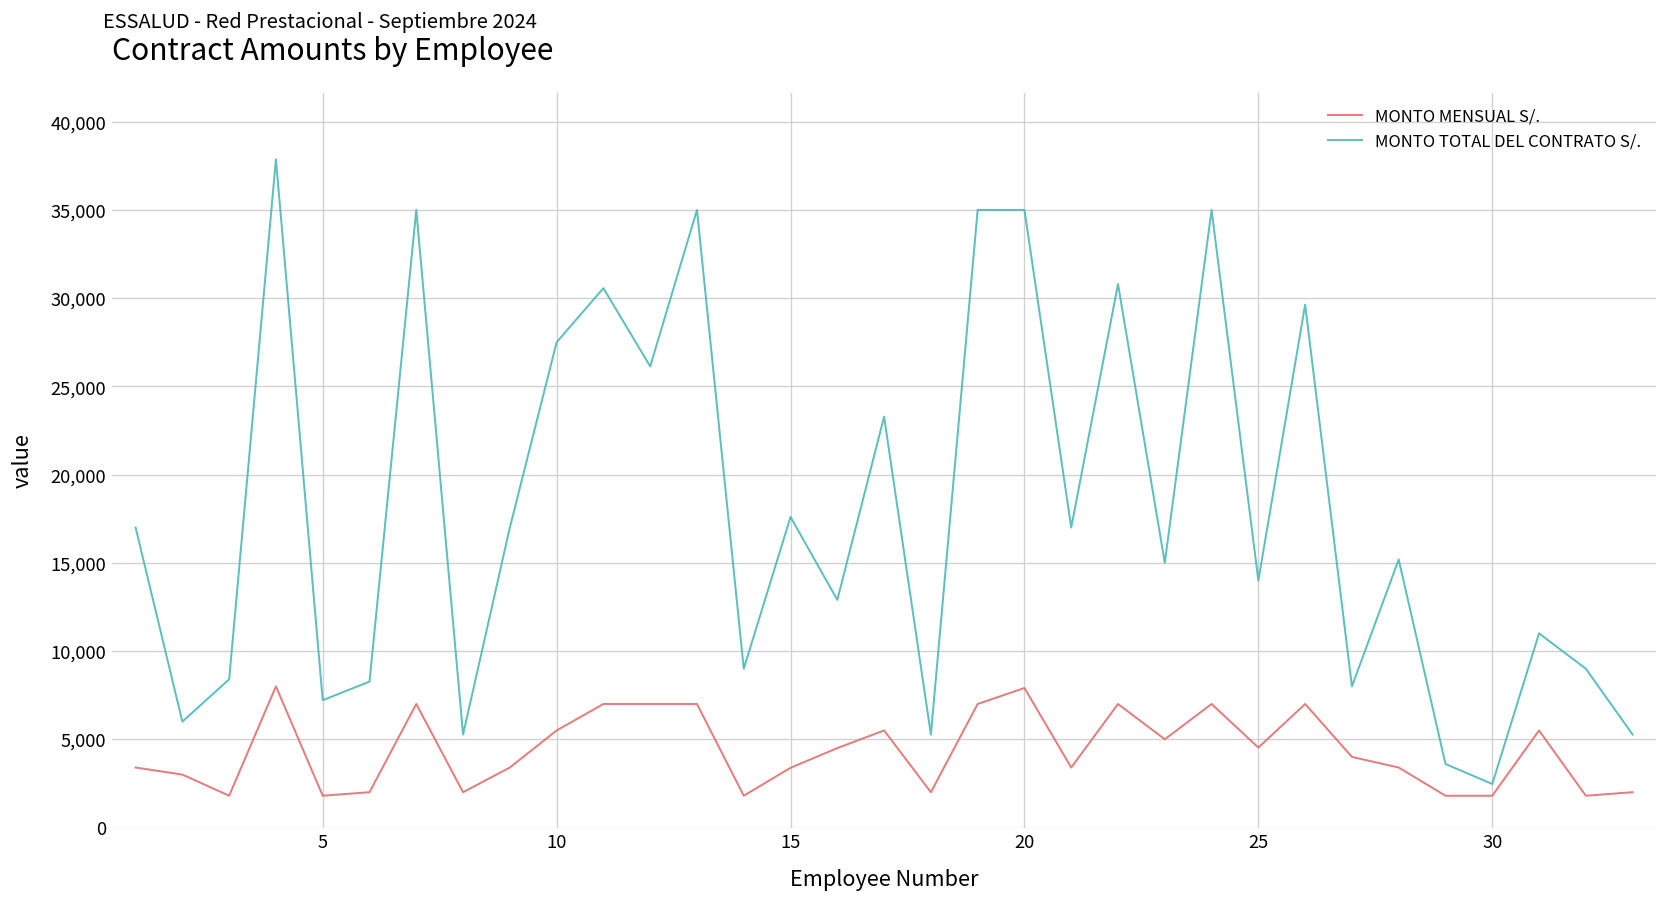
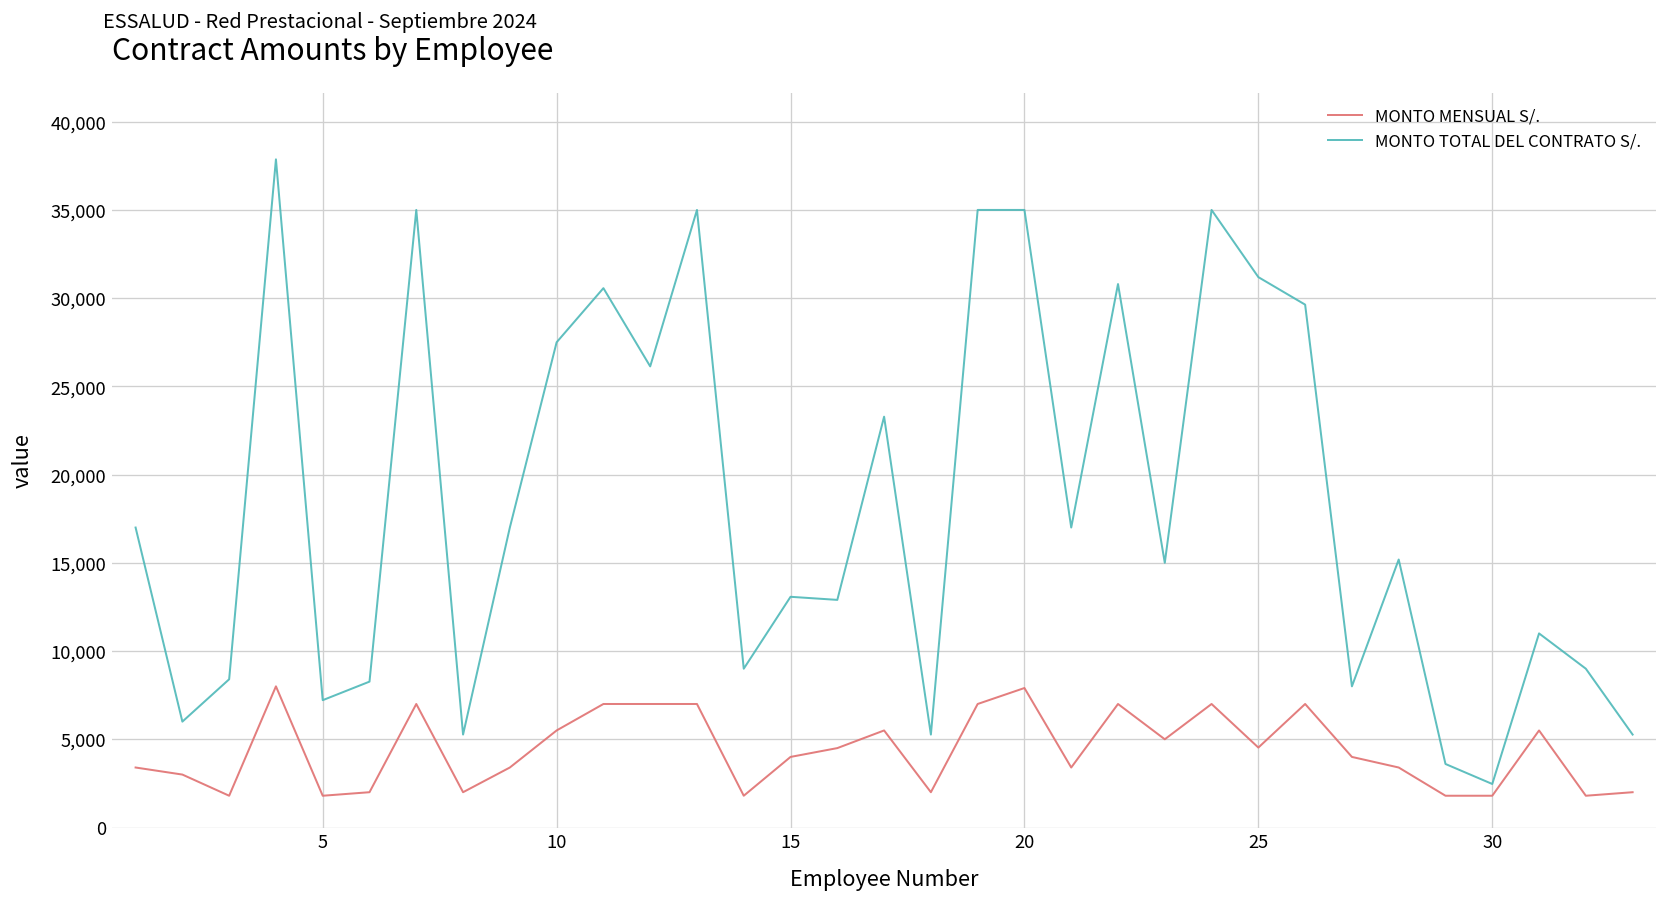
  {
    "MONTO MENSUAL S/.": {
      "5": "1,800",
      "10": "5,500",
-     "15": "3,400",
+     "15": "4,000",
      "20": "7,900",
      "25": "4,500",
      "30": "1,800"
    },
    "MONTO TOTAL DEL CONTRATO S/.": {
      "5": "7,200",
      "10": "27,500",
-     "15": "17,600",
+     "15": "13,100",
      "20": "35,000",
-     "25": "14,000",
+     "25": "31,200",
      "30": "2,500"
    }
  }
